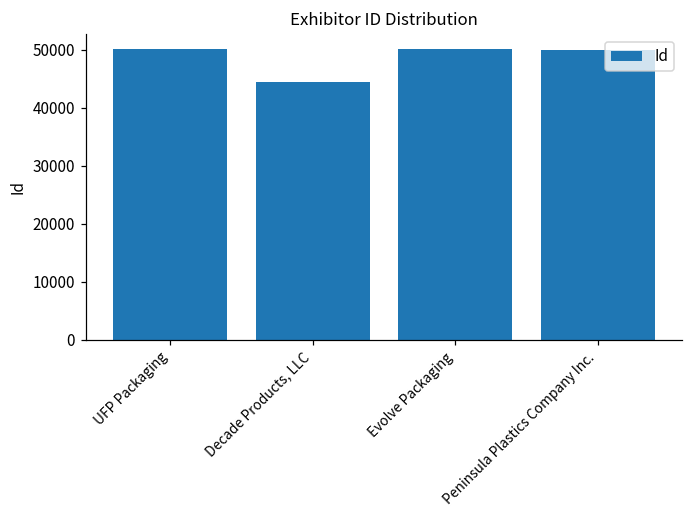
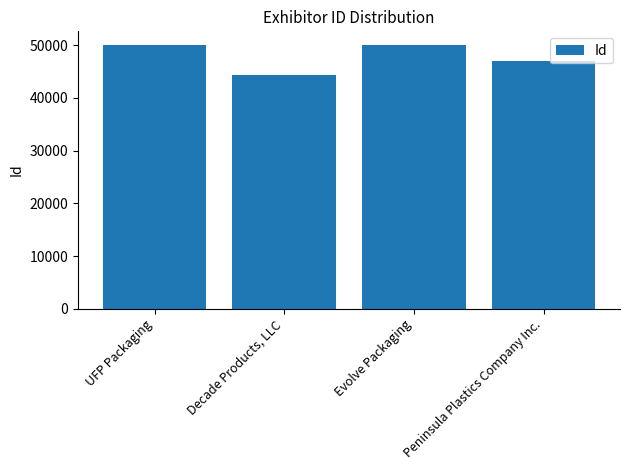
  {
    "UFP Packaging": 50000,
    "Decade Products, LLC": 44000,
    "Evolve Packaging": 50000,
-   "Peninsula Plastics Company Inc.": 50000
+   "Peninsula Plastics Company Inc.": 47000
  }
